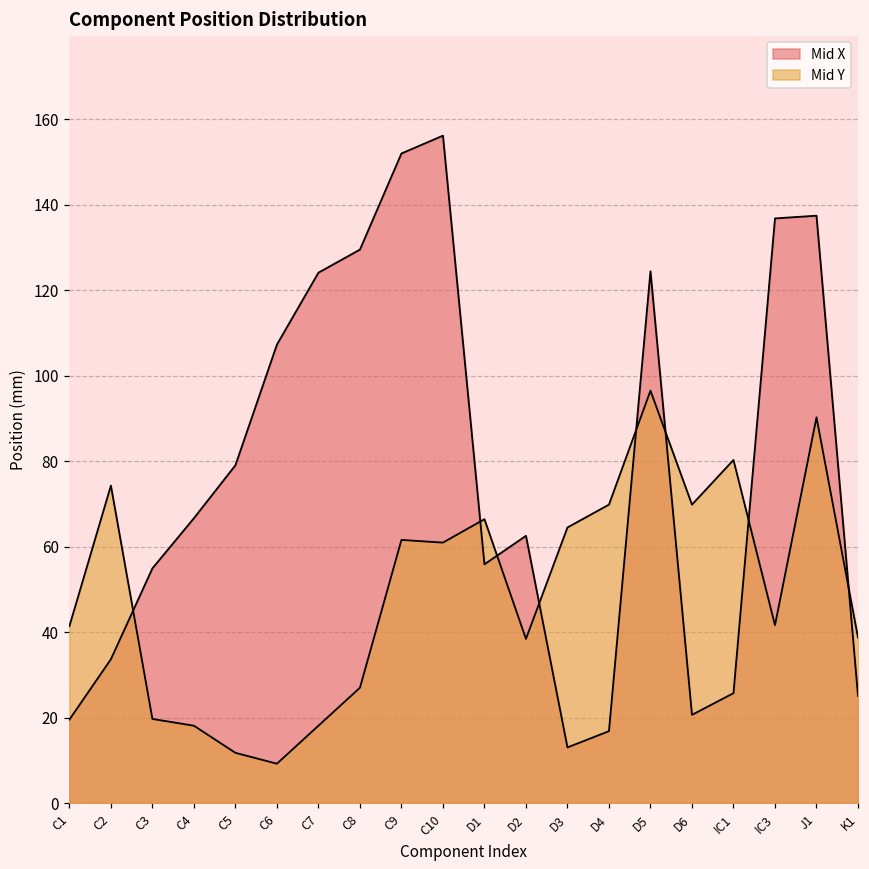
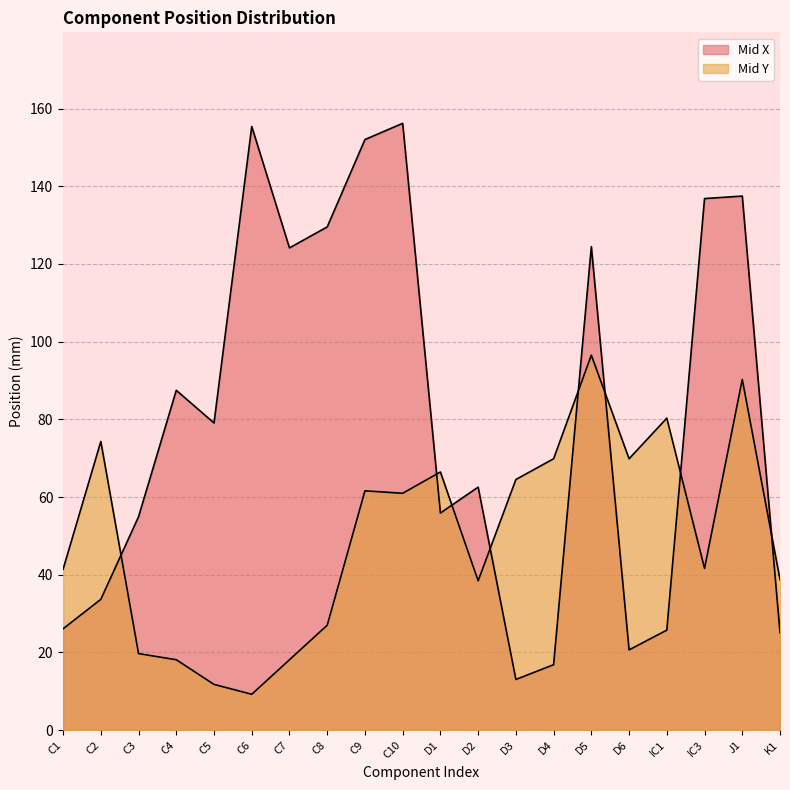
  {
    "Mid X": {
-     "C1": 20,
+     "C1": 26,
      "C2": 34,
      "C3": 55,
-     "C4": 67,
+     "C4": 87,
      "C5": 79,
-     "C6": 107,
+     "C6": 155,
      "C7": 124,
      "C8": 130,
      "C9": 152,
      "C10": 156,
      "D1": 56,
      "D2": 63,
      "D3": 13,
      "D4": 17,
      "D5": 124,
      "D6": 21,
      "IC1": 26,
      "IC3": 137,
      "J1": 137,
      "K1": 25
    },
    "Mid Y": {
      "C1": 41,
      "C2": 74,
      "C3": 20,
      "C4": 18,
      "C5": 12,
      "C6": 9,
      "C7": 18,
      "C8": 27,
      "C9": 62,
      "C10": 61,
      "D1": 66,
      "D2": 38,
      "D3": 65,
      "D4": 70,
      "D5": 97,
      "D6": 70,
      "IC1": 80,
      "IC3": 42,
      "J1": 90,
      "K1": 39
    }
  }
